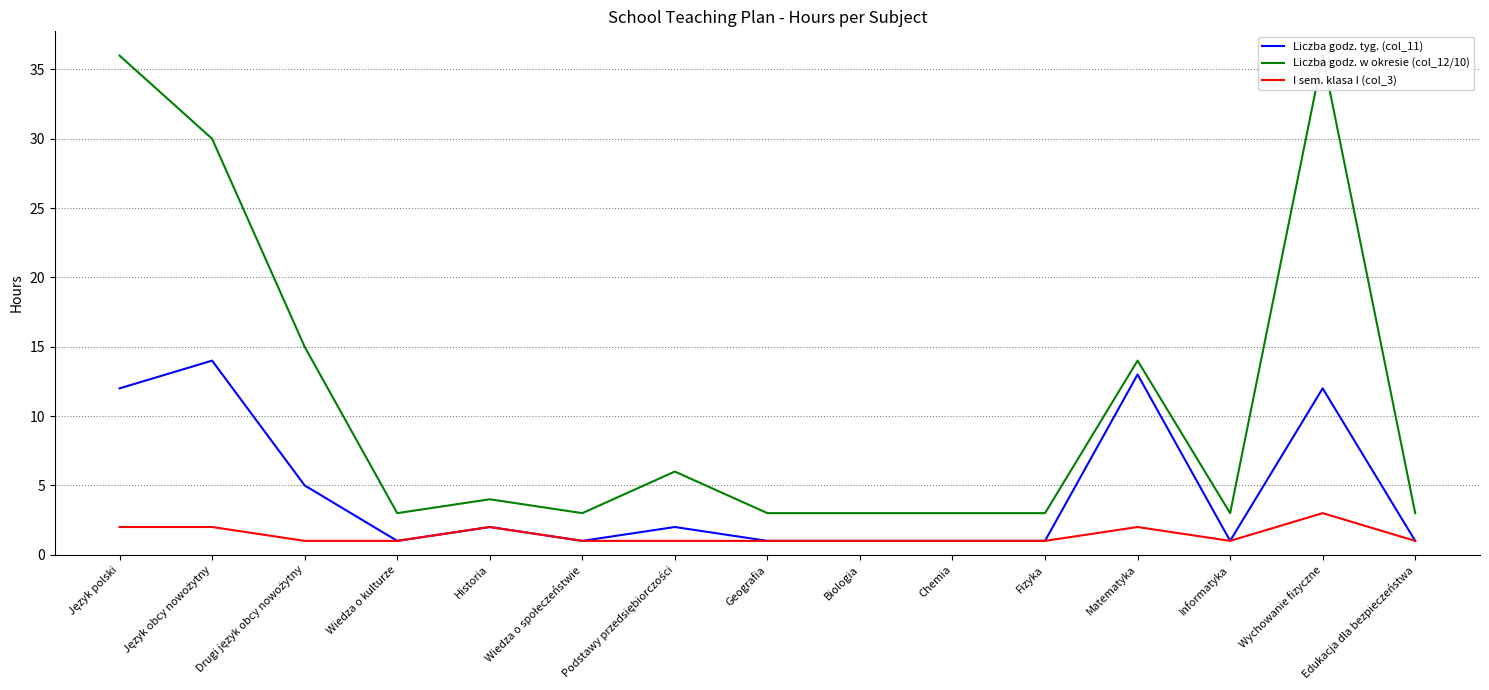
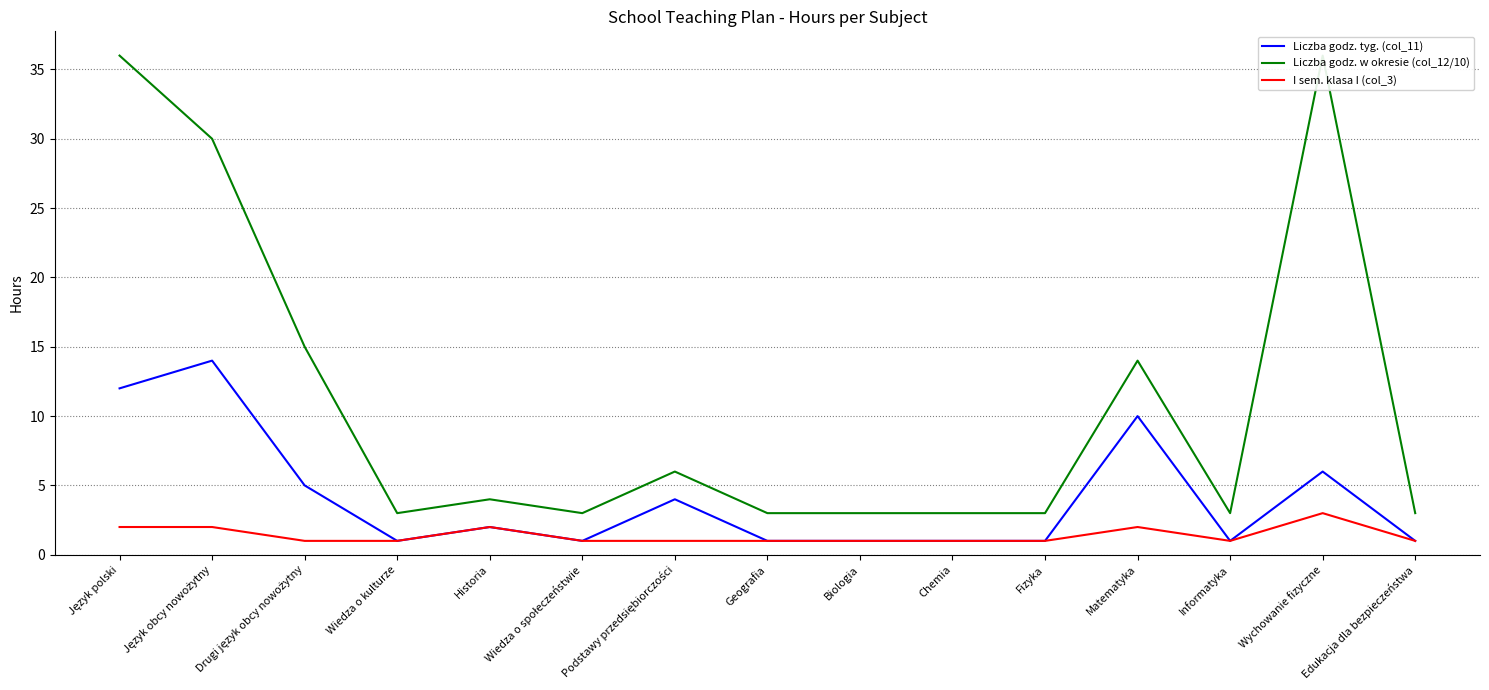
  {
    "Liczba godz. tyg. (col_11)": {
      "Język polski": 12,
      "Język obcy nowożytny": 14,
      "Drugi język obcy nowożytny": 5,
-     "Podstawy przedsiębiorczości": 2,
-     "Matematyka": 13,
-     "Wychowanie fizyczne": 12
+     "Podstawy przedsiębiorczości": 4,
+     "Matematyka": 10,
+     "Wychowanie fizyczne": 6
    },
    "Liczba godz. w okresie (col_12/10)": {
      "Język polski": 36,
      "Język obcy nowożytny": 30,
      "Drugi język obcy nowożytny": 15,
      "Wiedza o kulturze": 3,
      "Historia": 4,
      "Wiedza o społeczeństwie": 3,
      "Podstawy przedsiębiorczości": 6,
      "Geografia": 3,
      "Biologia": 3,
      "Chemia": 3,
      "Fizyka": 3,
      "Matematyka": 14,
      "Informatyka": 3,
      "Edukacja dla bezpieczeństwa": 3
    },
    "I sem. klasa I (col_3)": {
      "Język polski": 2,
      "Język obcy nowożytny": 2,
      "Drugi język obcy nowożytny": 1,
      "Podstawy przedsiębiorczości": 1,
      "Matematyka": 2,
      "Wychowanie fizyczne": 3
    }
  }
